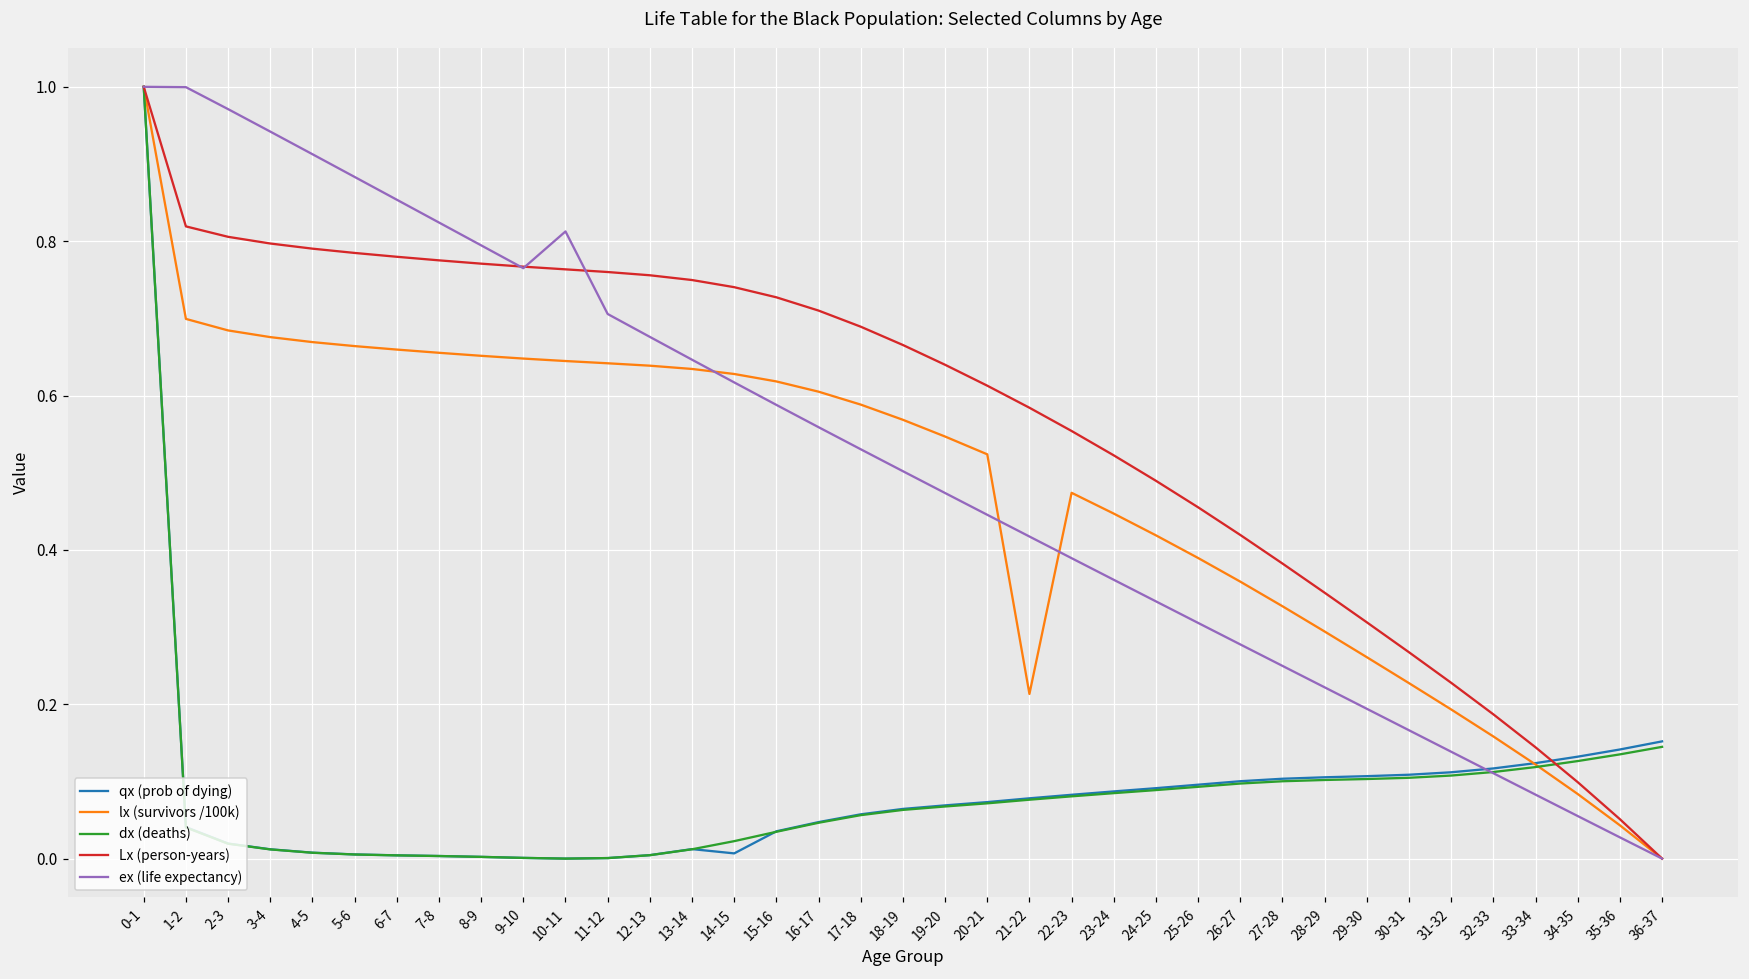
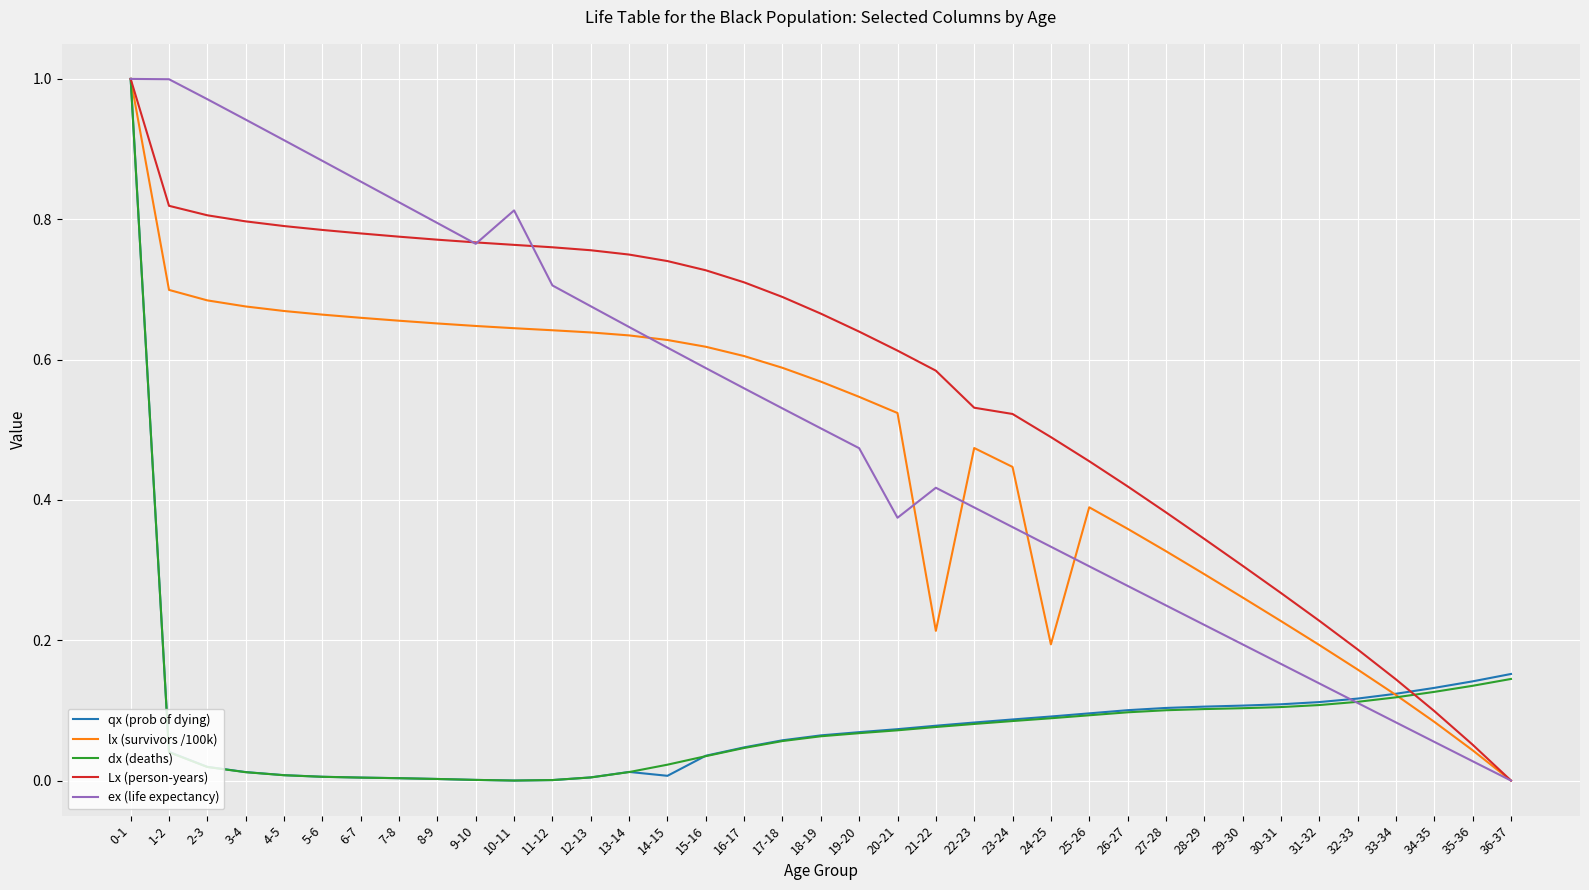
  {
    "qx (prob of dying)": {
      "14-15": 0.01,
      "29-30": 0.11,
      "30-31": 0.11,
      "31-32": 0.11,
      "32-33": 0.12,
      "34-35": 0.13,
      "35-36": 0.14,
      "36-37": 0.15
    },
    "lx (survivors /100k)": {
      "1-2": 0.70,
      "2-3": 0.68,
      "3-4": 0.68,
      "4-5": 0.67,
      "5-6": 0.66,
      "6-7": 0.66,
      "7-8": 0.66,
      "8-9": 0.65,
      "9-10": 0.65,
      "10-11": 0.64,
      "11-12": 0.64,
      "12-13": 0.64,
      "13-14": 0.63,
      "14-15": 0.63,
      "15-16": 0.62,
      "16-17": 0.60,
      "17-18": 0.59,
      "18-19": 0.57,
      "19-20": 0.55,
      "20-21": 0.52,
      "21-22": 0.21,
      "22-23": 0.47,
      "23-24": 0.45,
-     "24-25": 0.42,
+     "24-25": 0.19,
      "25-26": 0.39,
      "26-27": 0.36,
      "27-28": 0.33,
      "28-29": 0.29,
      "29-30": 0.26,
      "30-31": 0.23,
      "31-32": 0.19,
      "32-33": 0.16,
      "34-35": 0.08,
      "35-36": 0.04
    },
    "dx (deaths)": {
      "14-15": 0.02,
      "29-30": 0.10,
      "30-31": 0.10,
      "31-32": 0.11,
      "34-35": 0.13,
      "35-36": 0.14,
      "36-37": 0.14
    },
    "Lx (person-years)": {
      "1-2": 0.82,
      "2-3": 0.81,
      "3-4": 0.80,
      "4-5": 0.79,
      "5-6": 0.78,
      "6-7": 0.78,
      "7-8": 0.78,
      "8-9": 0.77,
      "10-11": 0.76,
      "11-12": 0.76,
      "12-13": 0.76,
      "13-14": 0.75,
      "14-15": 0.74,
      "15-16": 0.73,
      "16-17": 0.71,
      "17-18": 0.69,
      "18-19": 0.67,
      "19-20": 0.64,
      "20-21": 0.61,
      "21-22": 0.58,
-     "22-23": 0.55,
+     "22-23": 0.53,
      "23-24": 0.52,
      "24-25": 0.49,
      "25-26": 0.46,
      "26-27": 0.42,
      "27-28": 0.38,
      "28-29": 0.34,
      "29-30": 0.31,
      "30-31": 0.27,
      "31-32": 0.23,
      "32-33": 0.19,
      "33-34": 0.14,
      "34-35": 0.10,
      "35-36": 0.05
    },
    "ex (life expectancy)": {
      "1-2": 1.00,
      "2-3": 0.97,
      "3-4": 0.94,
      "4-5": 0.91,
      "5-6": 0.88,
      "6-7": 0.85,
      "7-8": 0.82,
      "8-9": 0.79,
      "10-11": 0.81,
      "11-12": 0.71,
      "12-13": 0.68,
      "13-14": 0.65,
      "14-15": 0.62,
      "15-16": 0.59,
      "16-17": 0.56,
      "17-18": 0.53,
      "18-19": 0.50,
      "19-20": 0.47,
-     "20-21": 0.45,
+     "20-21": 0.37,
      "21-22": 0.42,
      "22-23": 0.39,
      "23-24": 0.36,
      "24-25": 0.33,
      "25-26": 0.31,
      "26-27": 0.28,
      "27-28": 0.25,
      "28-29": 0.22,
      "29-30": 0.19,
      "30-31": 0.17,
      "31-32": 0.14,
      "33-34": 0.08,
      "34-35": 0.06,
      "35-36": 0.03
    }
  }
